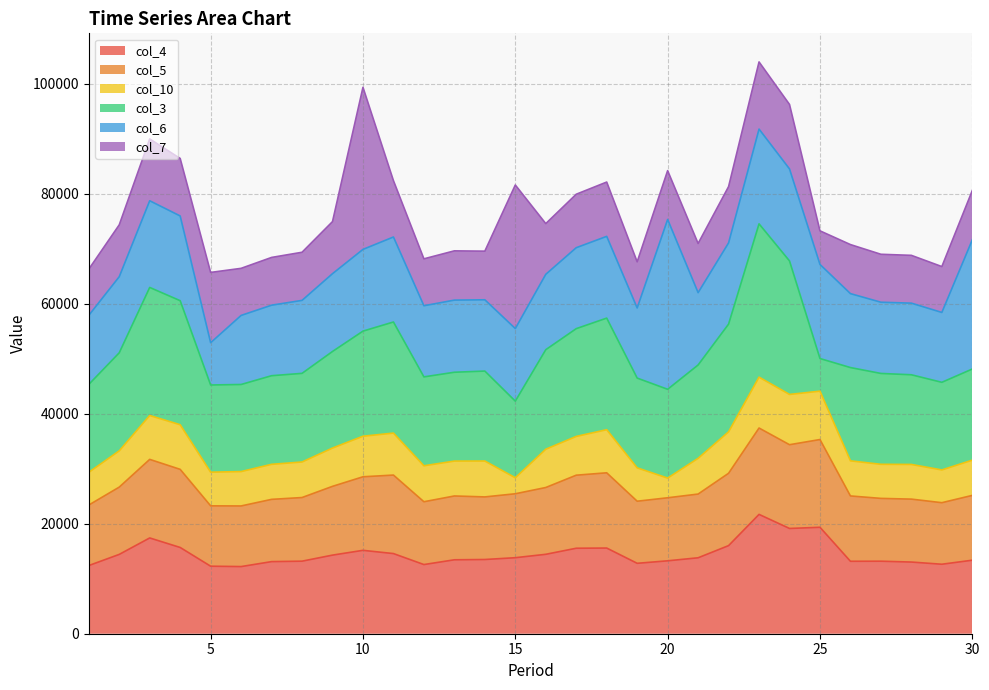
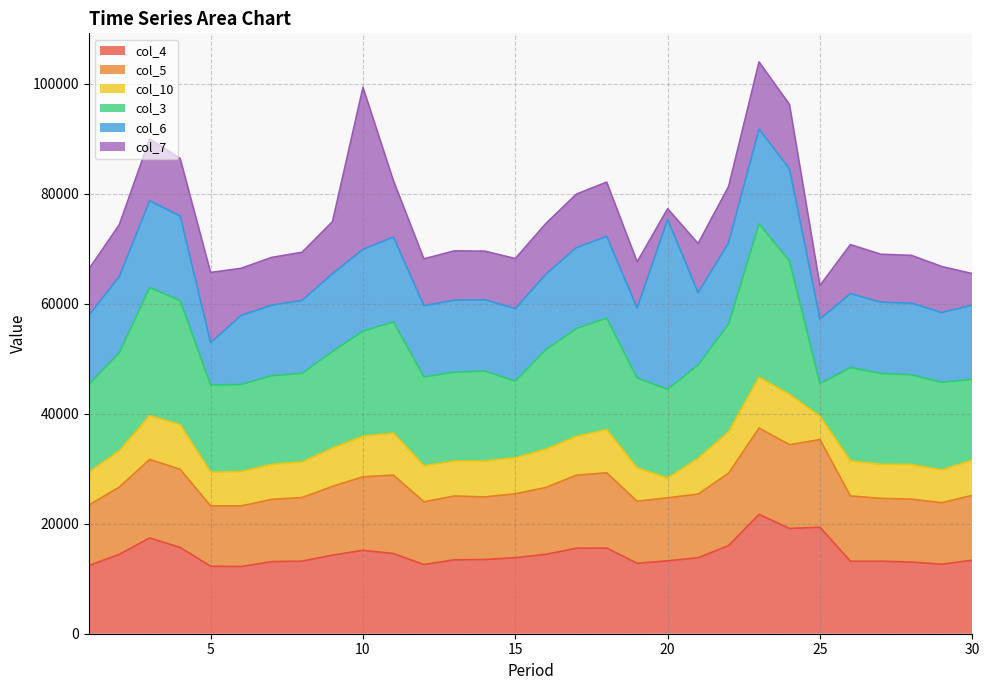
  {
    "col_10": {
      "5": 6000,
      "10": 7000,
-     "15": 3000,
+     "15": 7000,
      "20": 4000,
-     "25": 9000,
+     "25": 4000,
      "30": 6000
    },
    "col_3": {
      "5": 16000,
      "10": 19000,
      "15": 14000,
      "20": 16000,
      "25": 6000,
-     "30": 17000
+     "30": 15000
    },
    "col_6": {
      "5": 8000,
      "10": 15000,
      "15": 13000,
      "20": 31000,
-     "25": 17000,
-     "30": 23000
+     "25": 12000,
+     "30": 13000
    },
    "col_7": {
      "5": 13000,
      "10": 29000,
-     "15": 26000,
-     "20": 9000,
+     "15": 9000,
+     "20": 2000,
      "25": 6000,
-     "30": 9000
+     "30": 6000
    }
  }
